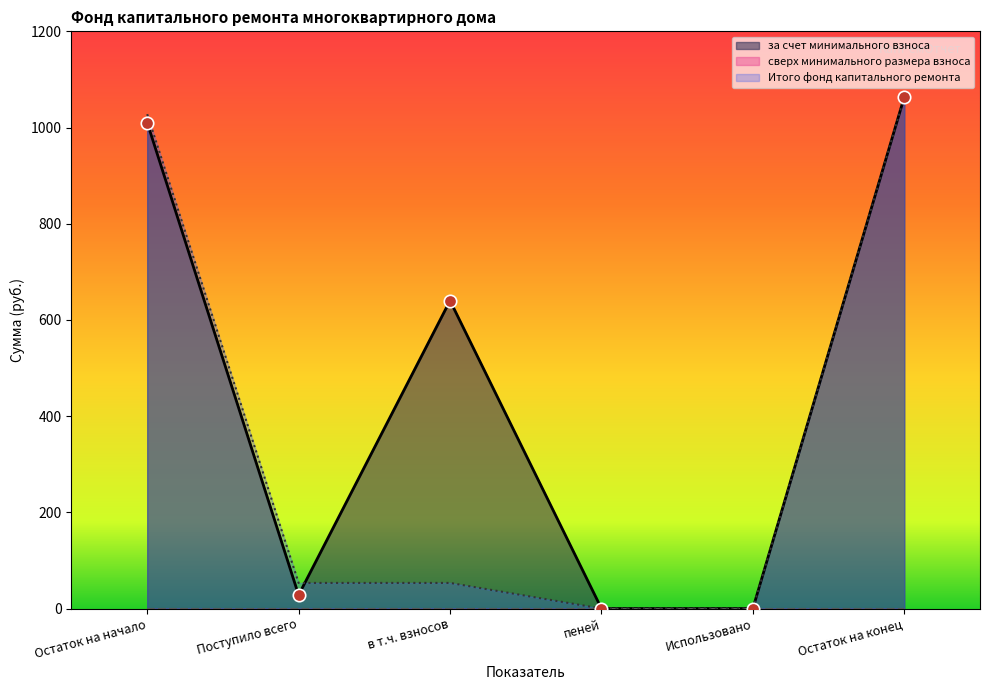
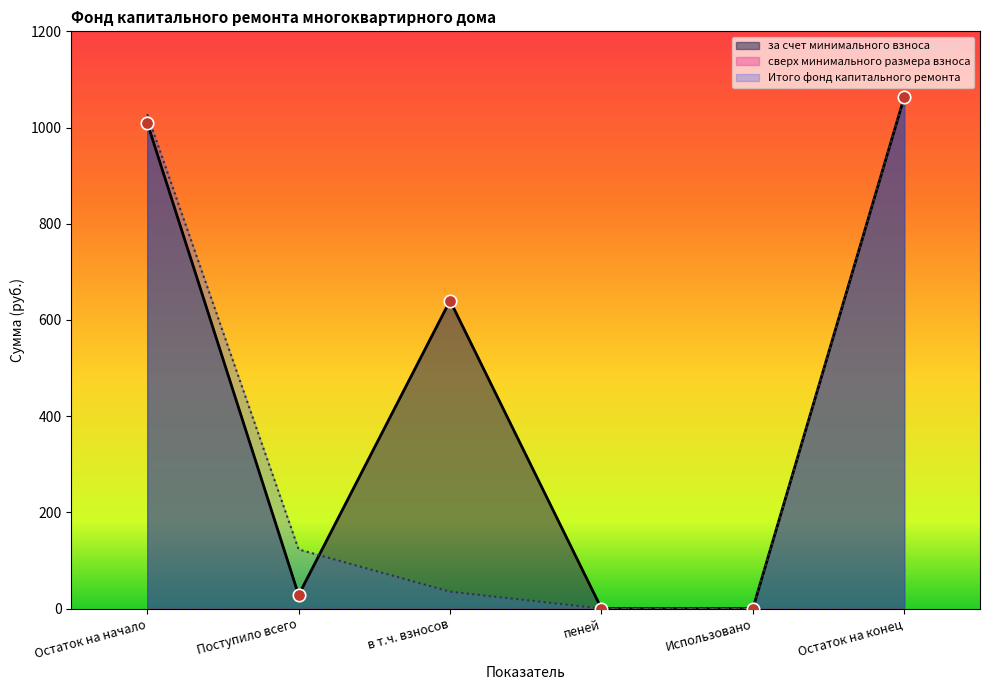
  {
    "за счет минимального взноса": {
      "Остаток на начало": 1010,
      "Поступило всего": 30,
      "в т.ч. взносов": 640
    },
    "сверх минимального размера взноса": {
      "Остаток на начало": 0,
      "Поступило всего": 0,
      "в т.ч. взносов": 0,
      "Остаток на конец": 0
    },
    "Итого фонд капитального ремонта": {
      "Остаток на начало": 1030,
-     "Поступило всего": 50,
-     "в т.ч. взносов": 50
+     "Поступило всего": 120,
+     "в т.ч. взносов": 40
    }
  }
